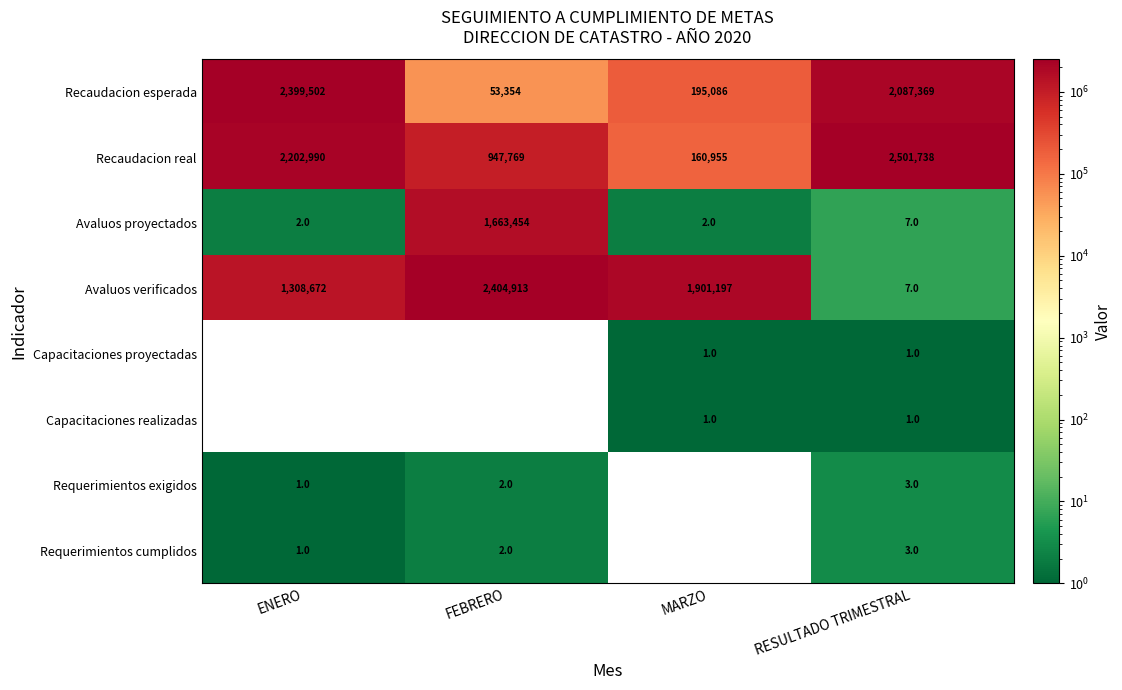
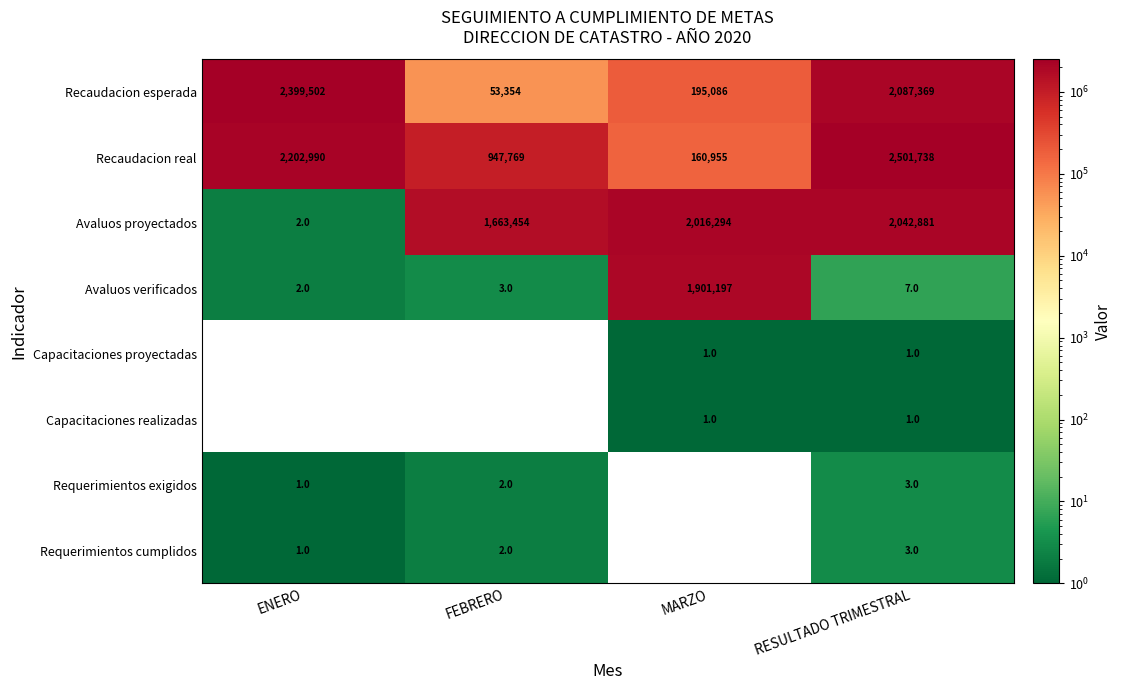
  {
    "Recaudacion esperada": {
      "ENERO": "2,399,502",
      "FEBRERO": "53,354",
      "MARZO": "195,086",
      "RESULTADO TRIMESTRAL": "2,087,369"
    },
    "Recaudacion real": {
      "ENERO": "2,202,990",
      "FEBRERO": "947,769",
      "MARZO": "160,955",
      "RESULTADO TRIMESTRAL": "2,501,738"
    },
    "Avaluos proyectados": {
      "ENERO": "2.0",
      "FEBRERO": "1,663,454",
-     "MARZO": "2.0",
-     "RESULTADO TRIMESTRAL": "7.0"
+     "MARZO": "2,016,294",
+     "RESULTADO TRIMESTRAL": "2,042,881"
    },
    "Avaluos verificados": {
-     "ENERO": "1,308,672",
-     "FEBRERO": "2,404,913",
+     "ENERO": "2.0",
+     "FEBRERO": "3.0",
      "MARZO": "1,901,197",
      "RESULTADO TRIMESTRAL": "7.0"
    },
    "Capacitaciones proyectadas": {
      "MARZO": "1.0",
      "RESULTADO TRIMESTRAL": "1.0"
    },
    "Capacitaciones realizadas": {
      "MARZO": "1.0",
      "RESULTADO TRIMESTRAL": "1.0"
    },
    "Requerimientos exigidos": {
      "ENERO": "1.0",
      "FEBRERO": "2.0",
      "RESULTADO TRIMESTRAL": "3.0"
    },
    "Requerimientos cumplidos": {
      "ENERO": "1.0",
      "FEBRERO": "2.0",
      "RESULTADO TRIMESTRAL": "3.0"
    }
  }
